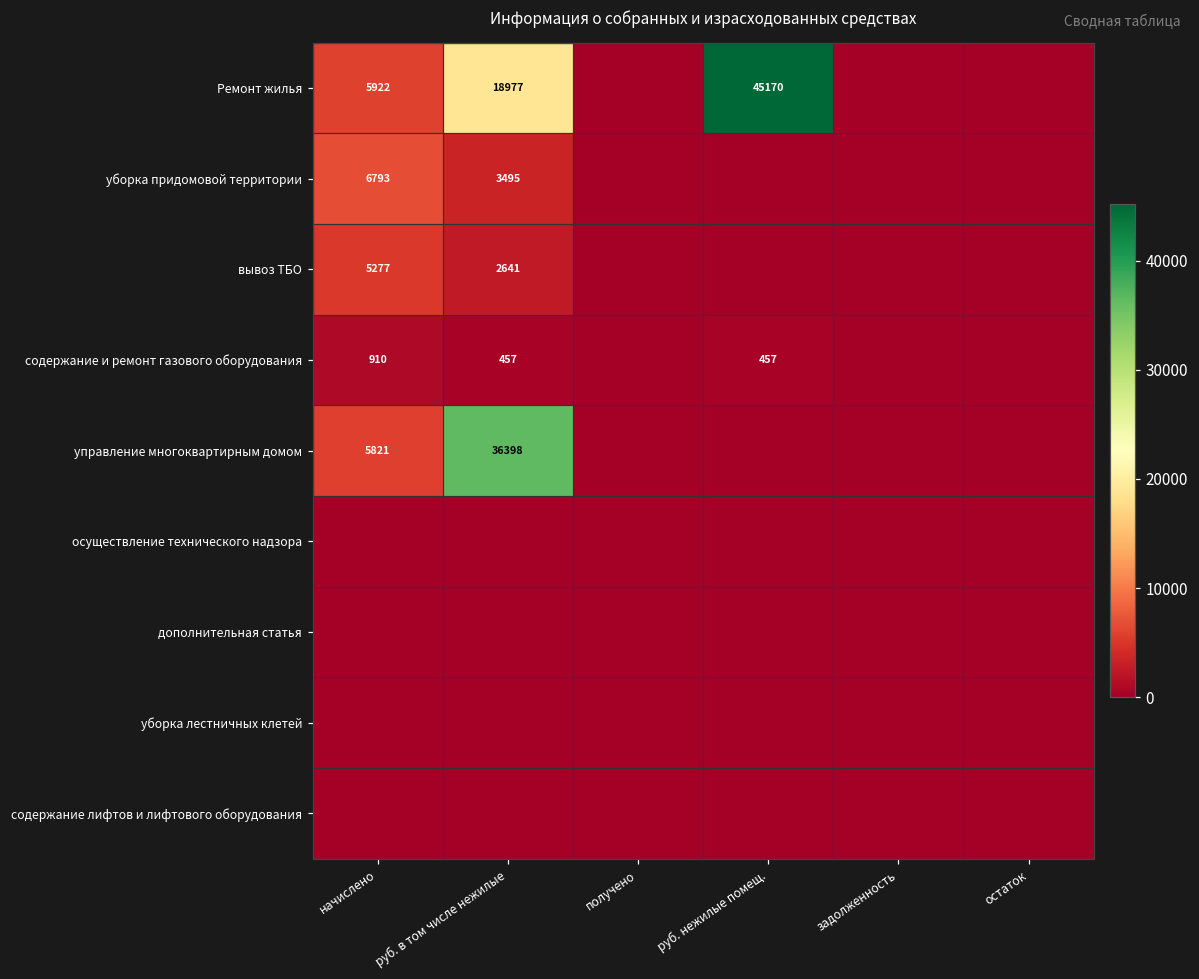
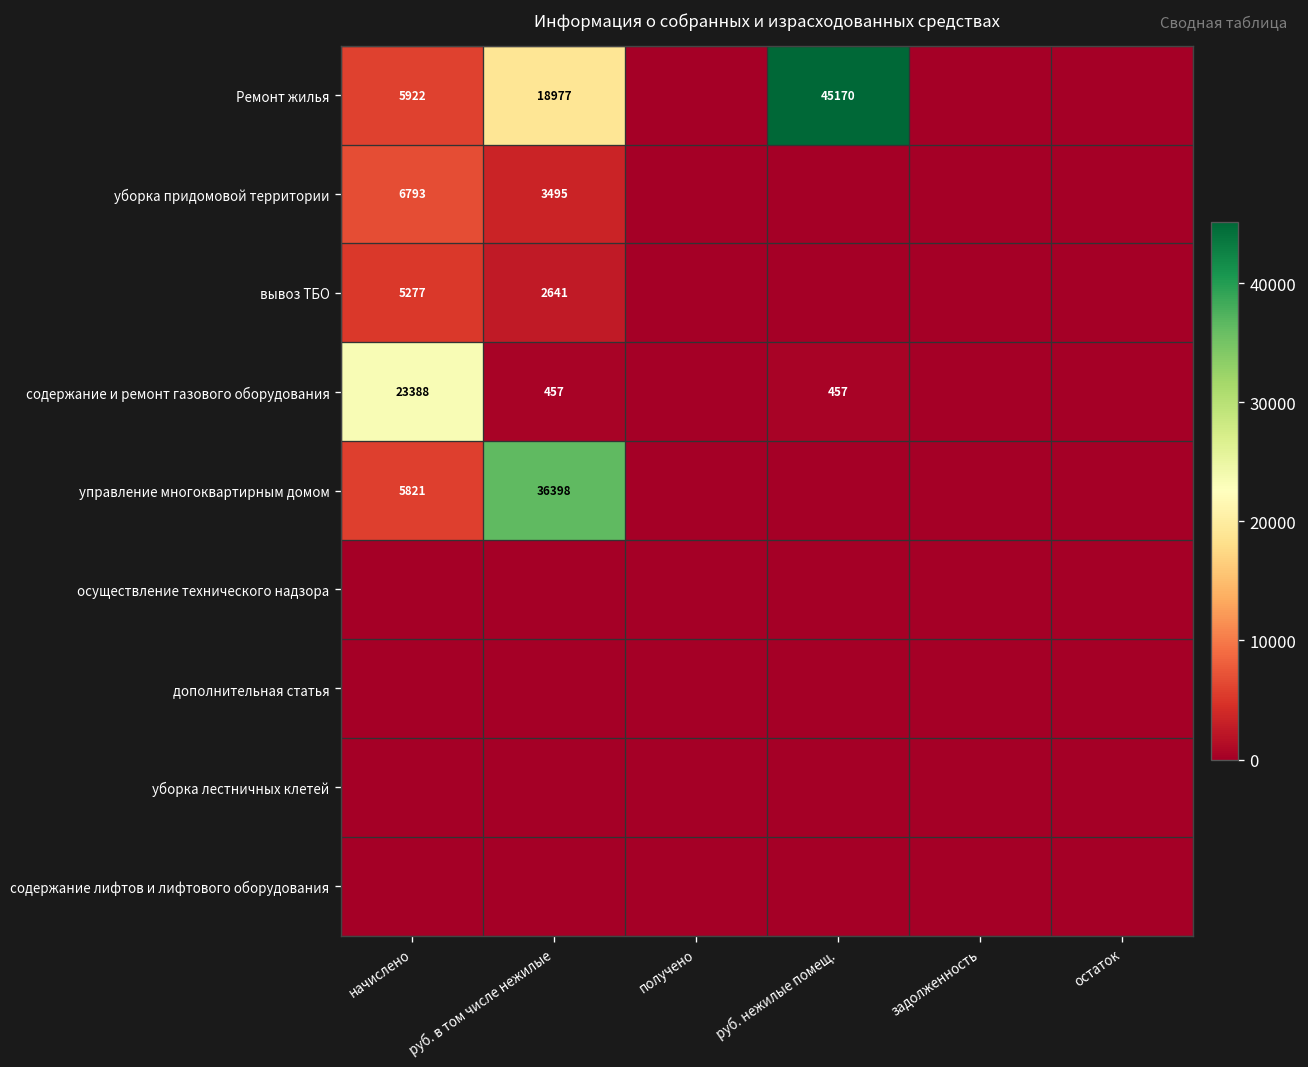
  {
    "Ремонт жилья": {
      "начислено": 5922,
      "руб. в том числе нежилые": 18977,
      "руб. нежилые помещ.": 45170
    },
    "уборка придомовой территории": {
      "начислено": 6793,
      "руб. в том числе нежилые": 3495
    },
    "вывоз ТБО": {
      "начислено": 5277,
      "руб. в том числе нежилые": 2641
    },
    "содержание и ремонт газового оборудования": {
-     "начислено": 910,
+     "начислено": 23388,
      "руб. в том числе нежилые": 457,
      "руб. нежилые помещ.": 457
    },
    "управление многоквартирным домом": {
      "начислено": 5821,
      "руб. в том числе нежилые": 36398
    }
  }
